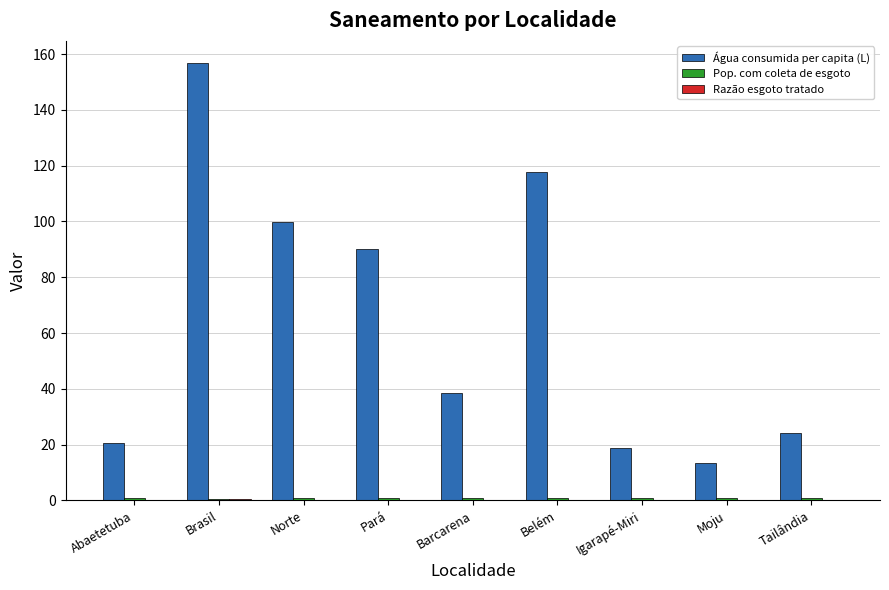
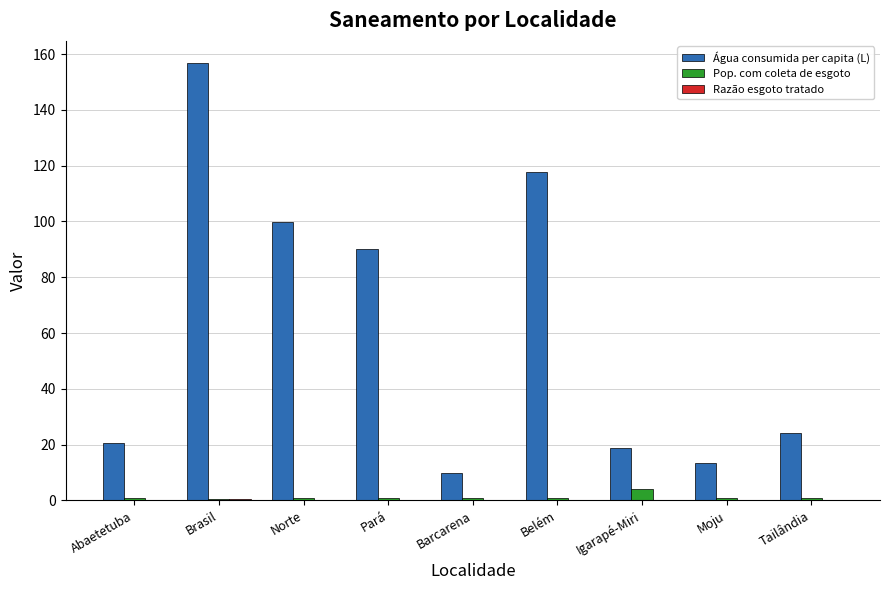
  {
    "Água consumida per capita (L)": {
      "Abaetetuba": 20,
      "Brasil": 157,
      "Norte": 100,
      "Pará": 90,
-     "Barcarena": 38,
+     "Barcarena": 10,
      "Belém": 118,
      "Igarapé-Miri": 19,
      "Moju": 14,
      "Tailândia": 24
    },
    "Pop. com coleta de esgoto": {
      "Abaetetuba": 1,
      "Pará": 1,
-     "Igarapé-Miri": 1,
+     "Igarapé-Miri": 4,
      "Moju": 1,
      "Tailândia": 1
    },
    "Razão esgoto tratado": {
      "Abaetetuba": 0,
      "Igarapé-Miri": 0,
      "Moju": 0,
      "Tailândia": 0
    }
  }
